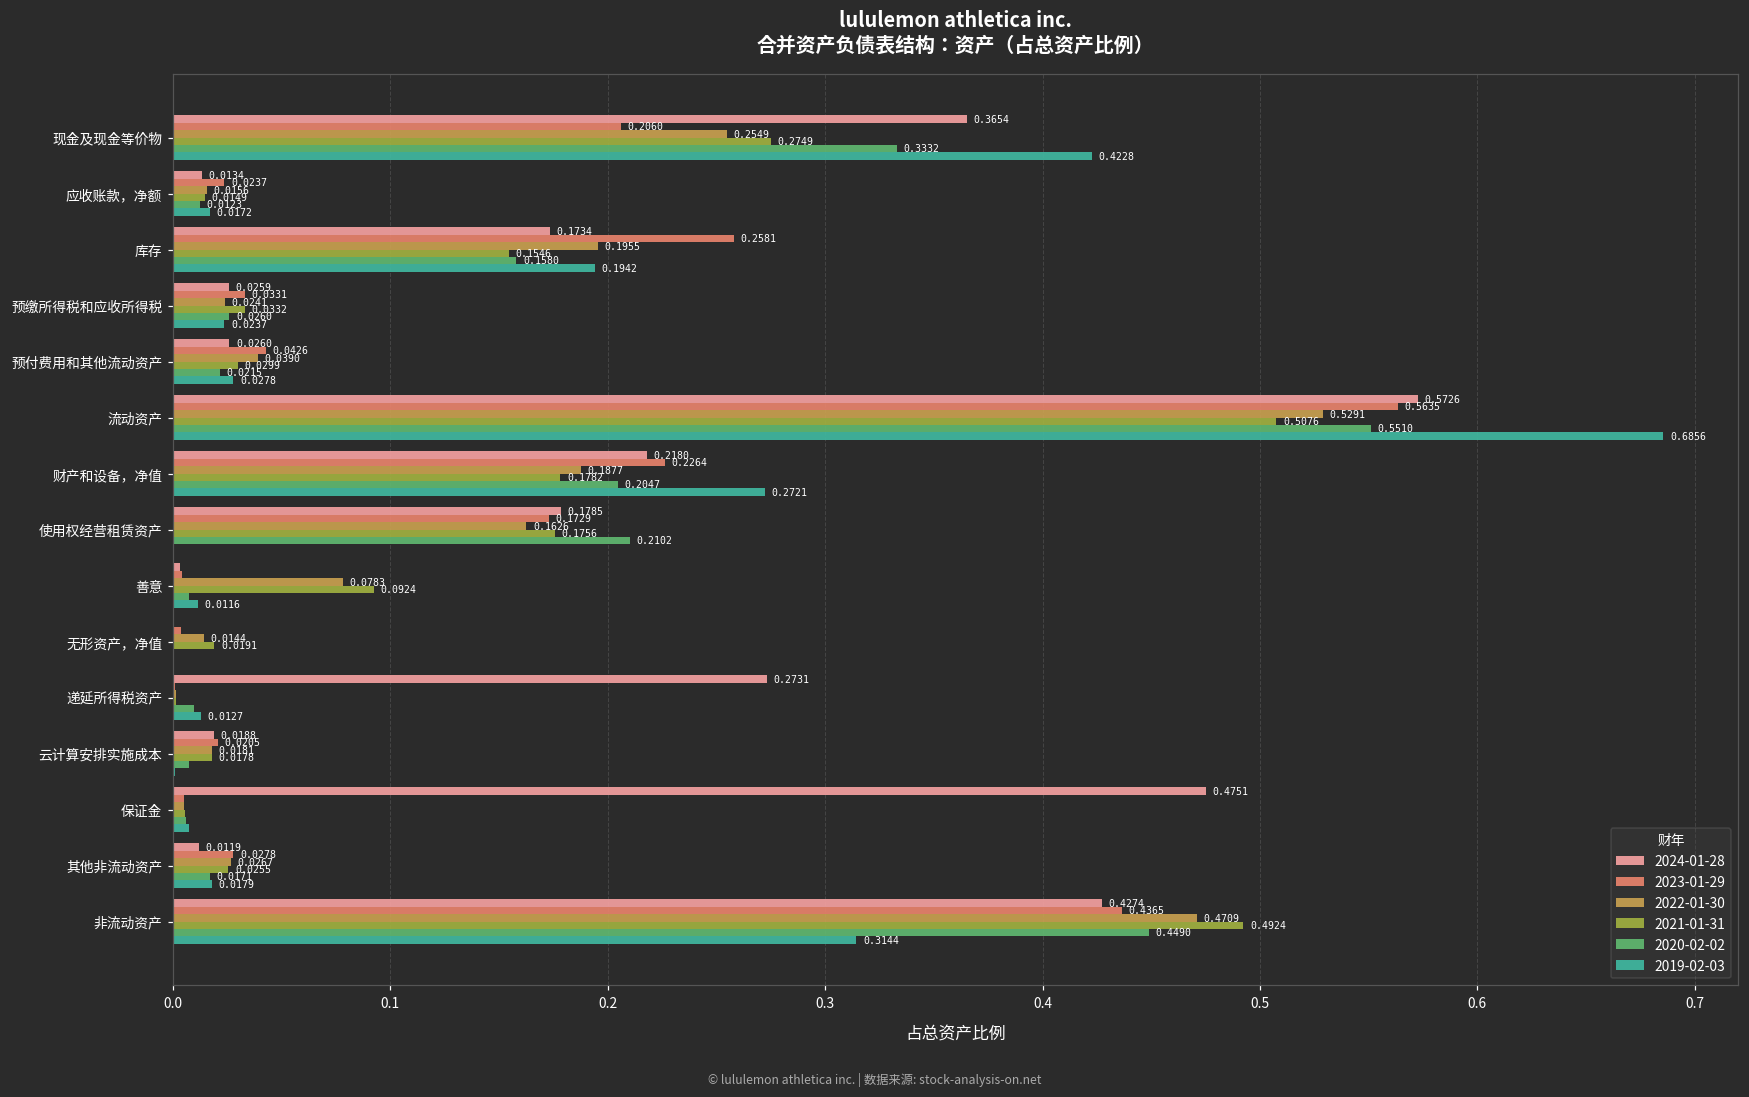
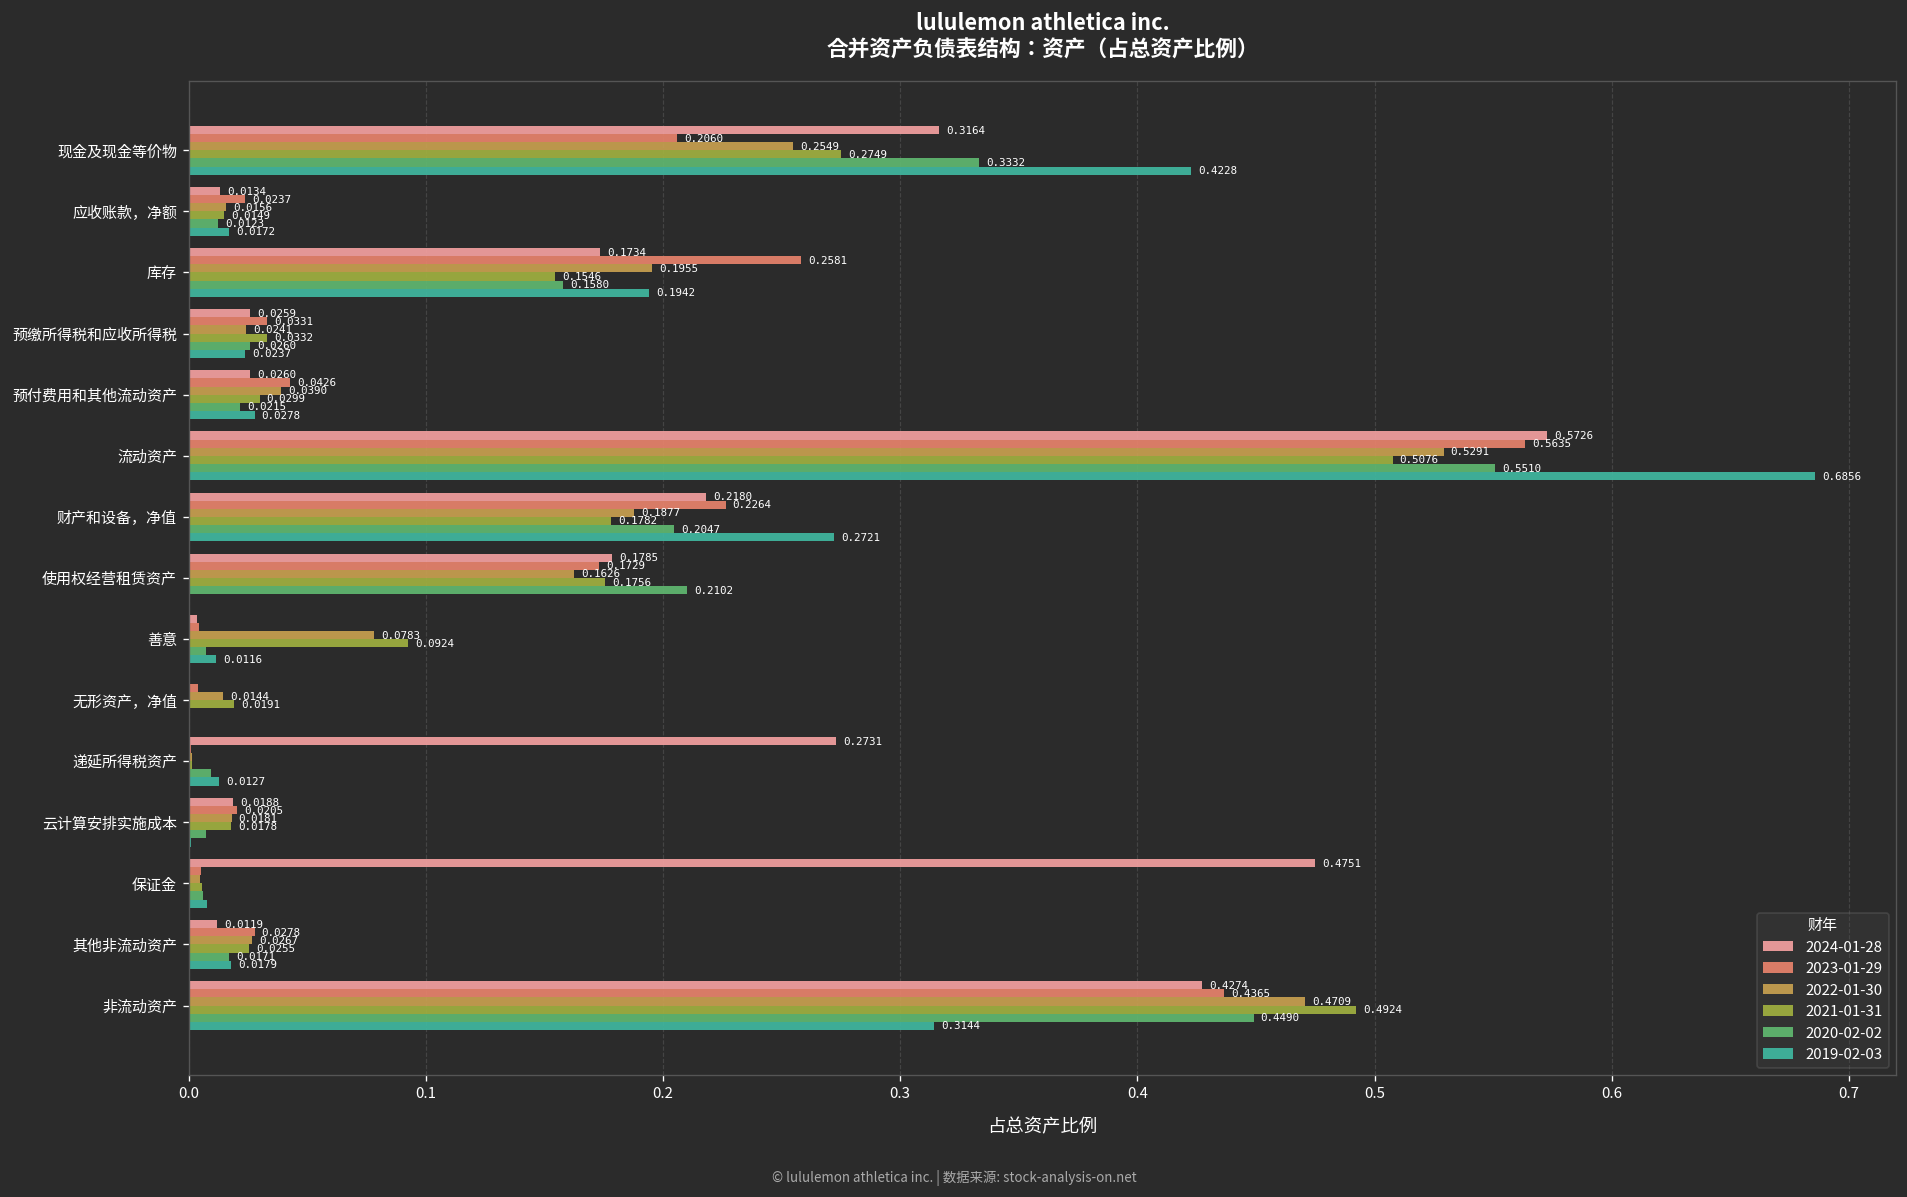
  {
    "2024-01-28": {
-     "现金及现金等价物": 0.3654,
+     "现金及现金等价物": 0.3164,
      "应收账款，净额": 0.0134,
      "库存": 0.1734,
      "预缴所得税和应收所得税": 0.0259,
      "预付费用和其他流动资产": 0.0260,
      "流动资产": 0.5726,
      "财产和设备，净值": 0.2180,
      "递延所得税资产": 0.2731,
      "保证金": 0.4751,
      "其他非流动资产": 0.0119,
      "非流动资产": 0.4274
    }
  }
